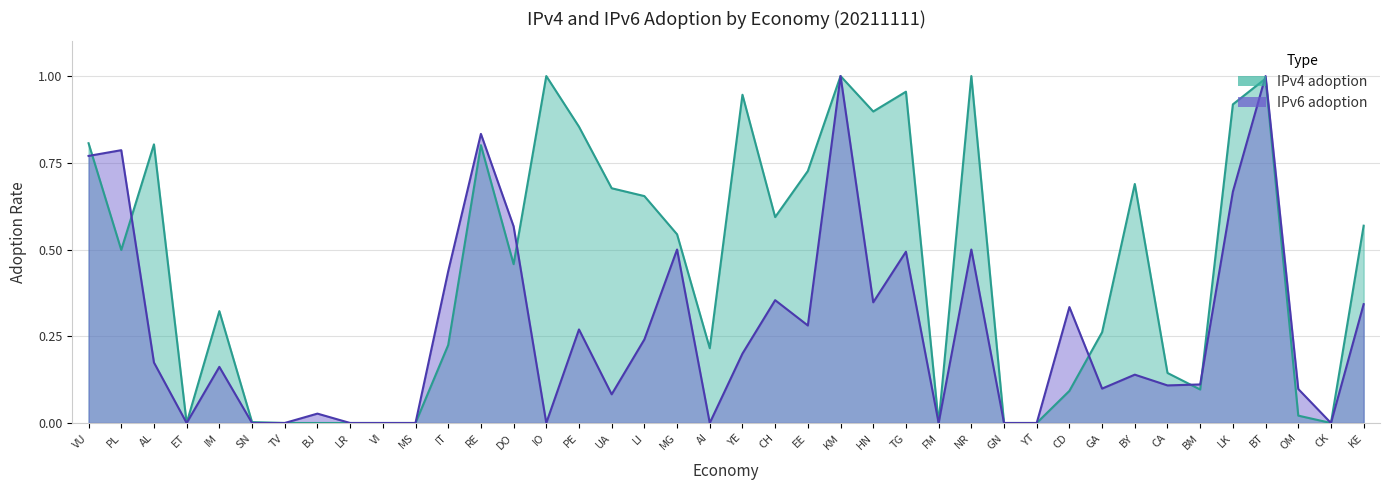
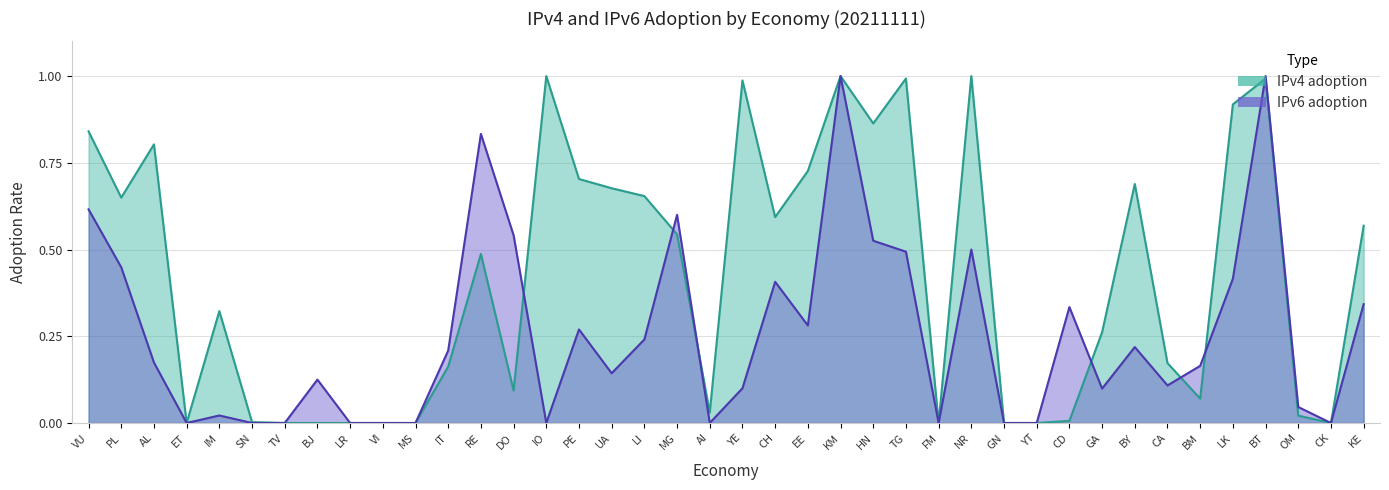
  {
    "IPv4 adoption": {
-     "VU": 0.81,
-     "PL": 0.50,
+     "VU": 0.84,
+     "PL": 0.65,
      "AL": 0.80,
      "IM": 0.32,
      "BJ": 0.00,
-     "IT": 0.22,
-     "RE": 0.80,
-     "DO": 0.46,
+     "IT": 0.16,
+     "RE": 0.49,
+     "DO": 0.09,
      "IO": 1.00,
-     "PE": 0.85,
+     "PE": 0.70,
      "UA": 0.68,
      "LI": 0.65,
      "MG": 0.54,
-     "AI": 0.22,
-     "YE": 0.95,
+     "AI": 0.03,
+     "YE": 0.99,
      "CH": 0.59,
      "EE": 0.73,
-     "HN": 0.90,
-     "TG": 0.95,
+     "HN": 0.86,
+     "TG": 0.99,
      "NR": 1.00,
-     "CD": 0.09,
+     "CD": 0.01,
      "GA": 0.26,
      "BY": 0.69,
-     "CA": 0.14,
-     "BM": 0.10,
+     "CA": 0.17,
+     "BM": 0.07,
      "LK": 0.92,
      "OM": 0.02,
      "KE": 0.57
    },
    "IPv6 adoption": {
-     "VU": 0.77,
-     "PL": 0.79,
+     "VU": 0.62,
+     "PL": 0.45,
      "AL": 0.17,
-     "IM": 0.16,
-     "BJ": 0.03,
-     "IT": 0.44,
+     "IM": 0.02,
+     "BJ": 0.13,
+     "IT": 0.21,
      "RE": 0.83,
-     "DO": 0.57,
+     "DO": 0.54,
      "IO": 0.00,
      "PE": 0.27,
-     "UA": 0.08,
+     "UA": 0.14,
      "LI": 0.24,
-     "MG": 0.5,
+     "MG": 0.6,
      "AI": 0.00,
-     "YE": 0.2,
-     "CH": 0.35,
+     "YE": 0.1,
+     "CH": 0.41,
      "EE": 0.28,
-     "HN": 0.35,
+     "HN": 0.53,
      "TG": 0.49,
      "NR": 0.50,
      "CD": 0.33,
      "GA": 0.10,
-     "BY": 0.14,
+     "BY": 0.22,
      "CA": 0.11,
-     "BM": 0.11,
-     "LK": 0.67,
-     "OM": 0.10,
+     "BM": 0.16,
+     "LK": 0.42,
+     "OM": 0.05,
      "KE": 0.34
    }
  }
